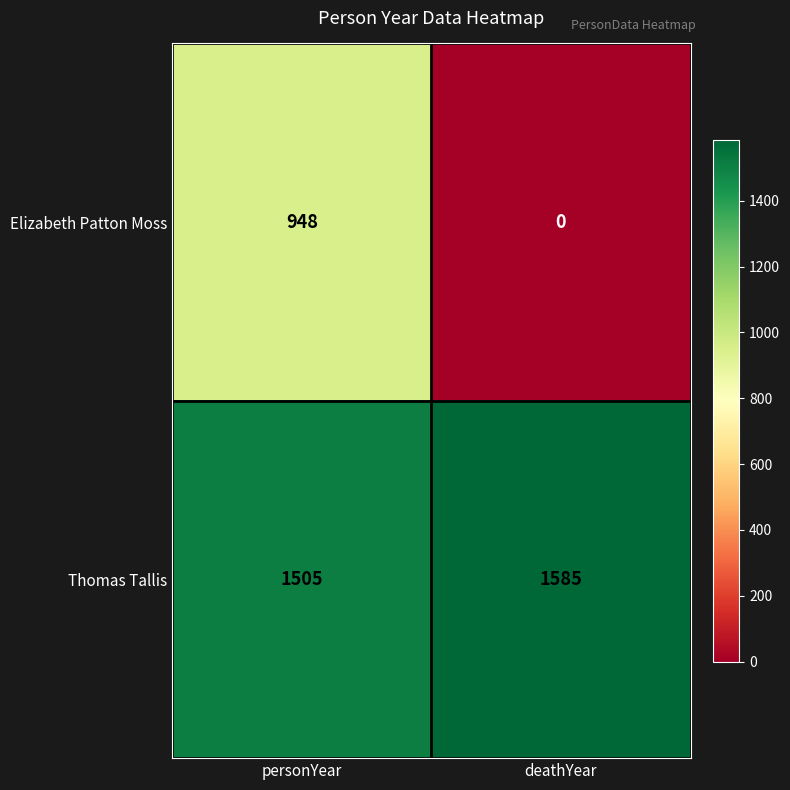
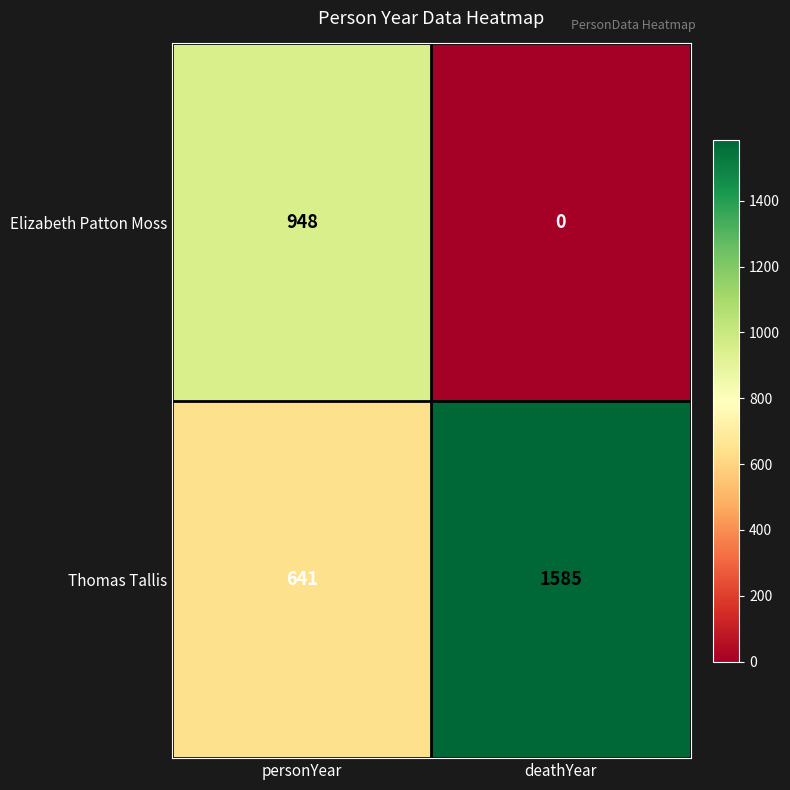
  {
    "Elizabeth Patton Moss": {
      "personYear": 948,
      "deathYear": 0
    },
    "Thomas Tallis": {
-     "personYear": 1505,
+     "personYear": 641,
      "deathYear": 1585
    }
  }
